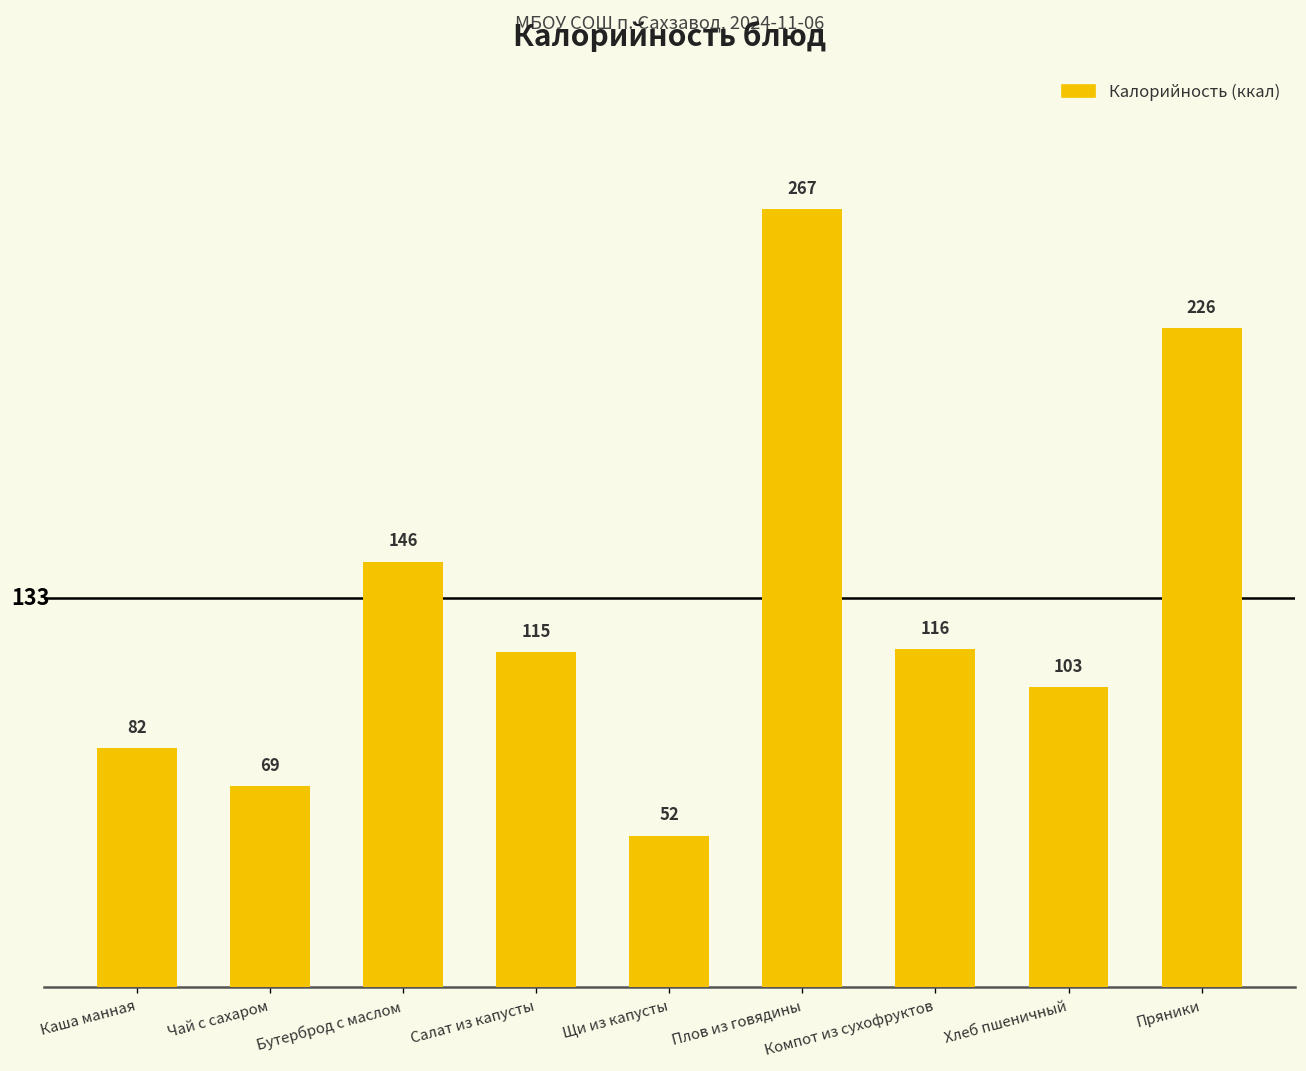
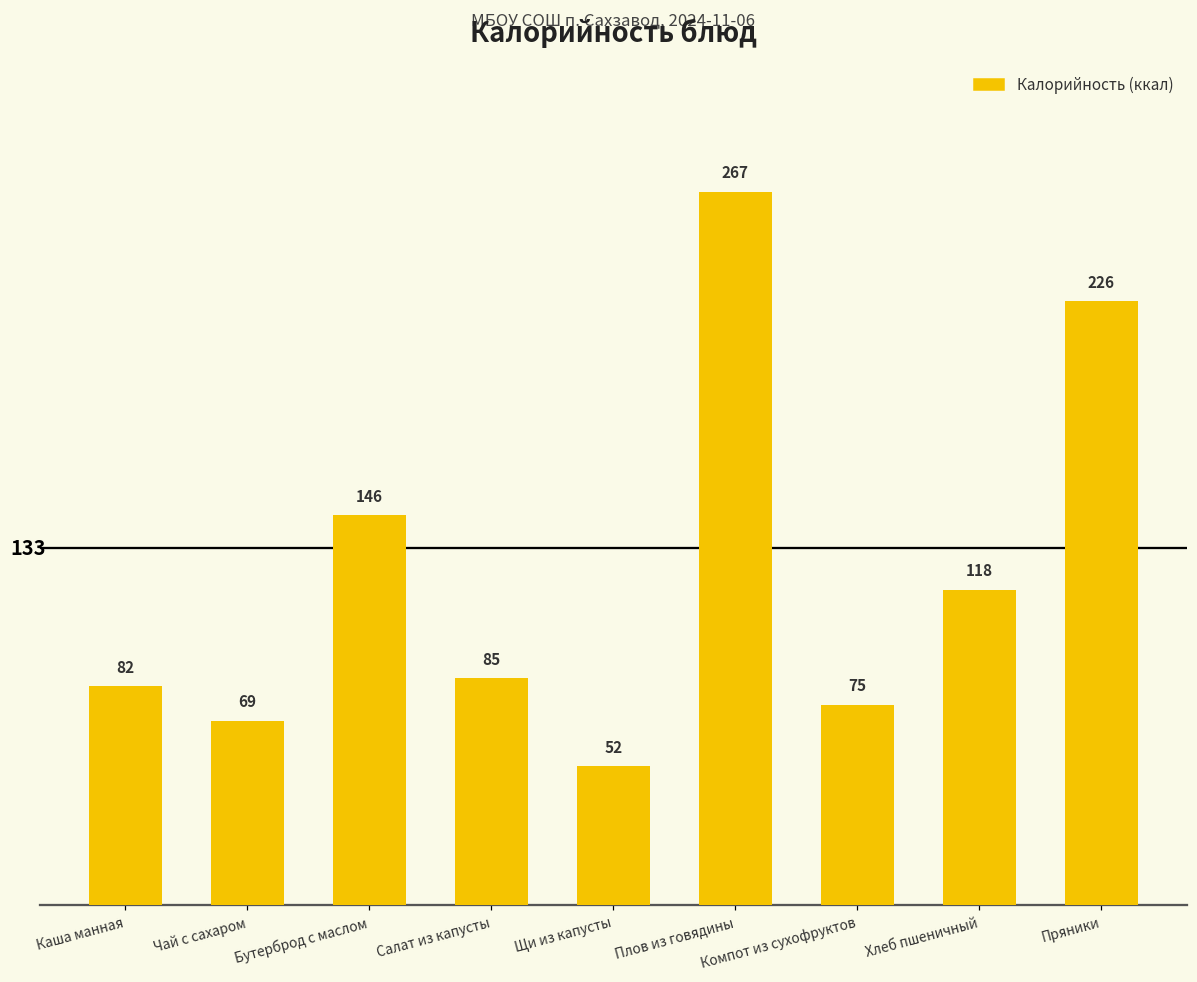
  {
    "Каша манная": 82,
    "Чай с сахаром": 69,
    "Бутерброд с маслом": 146,
-   "Салат из капусты": 115,
+   "Салат из капусты": 85,
    "Щи из капусты": 52,
    "Плов из говядины": 267,
-   "Компот из сухофруктов": 116,
-   "Хлеб пшеничный": 103,
+   "Компот из сухофруктов": 75,
+   "Хлеб пшеничный": 118,
    "Пряники": 226
  }
